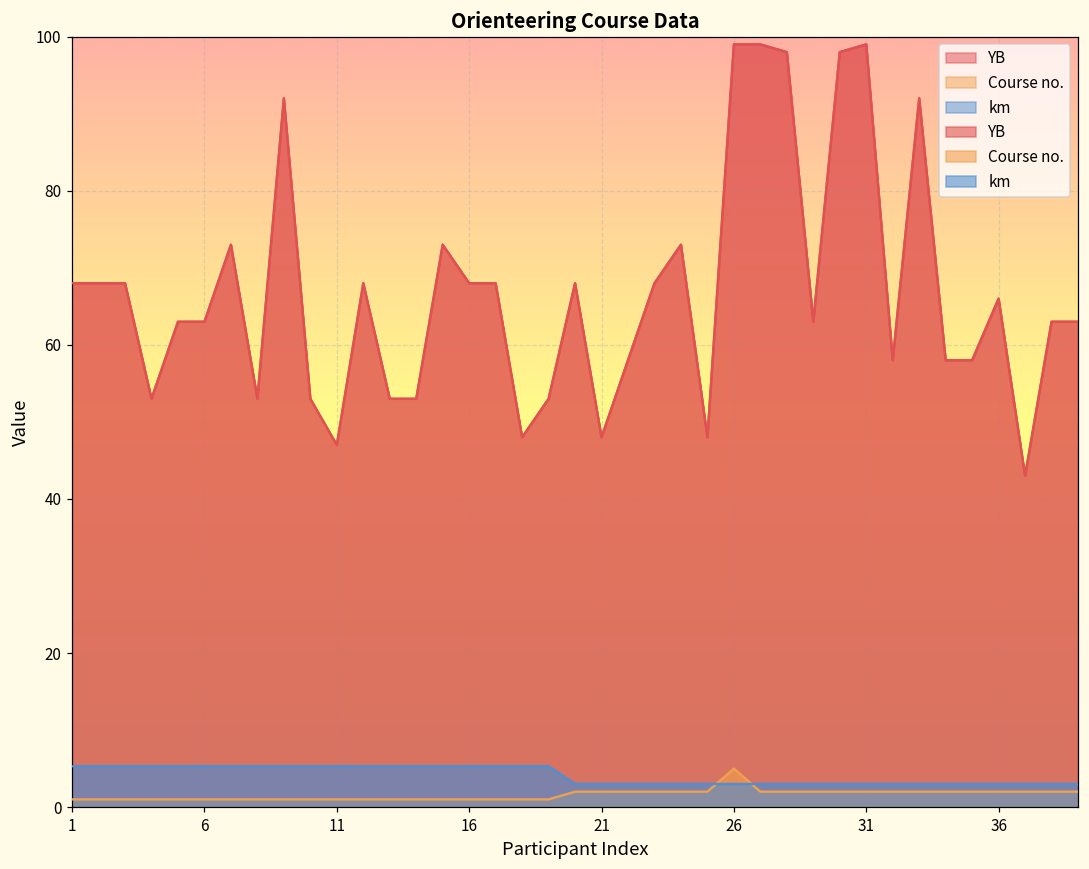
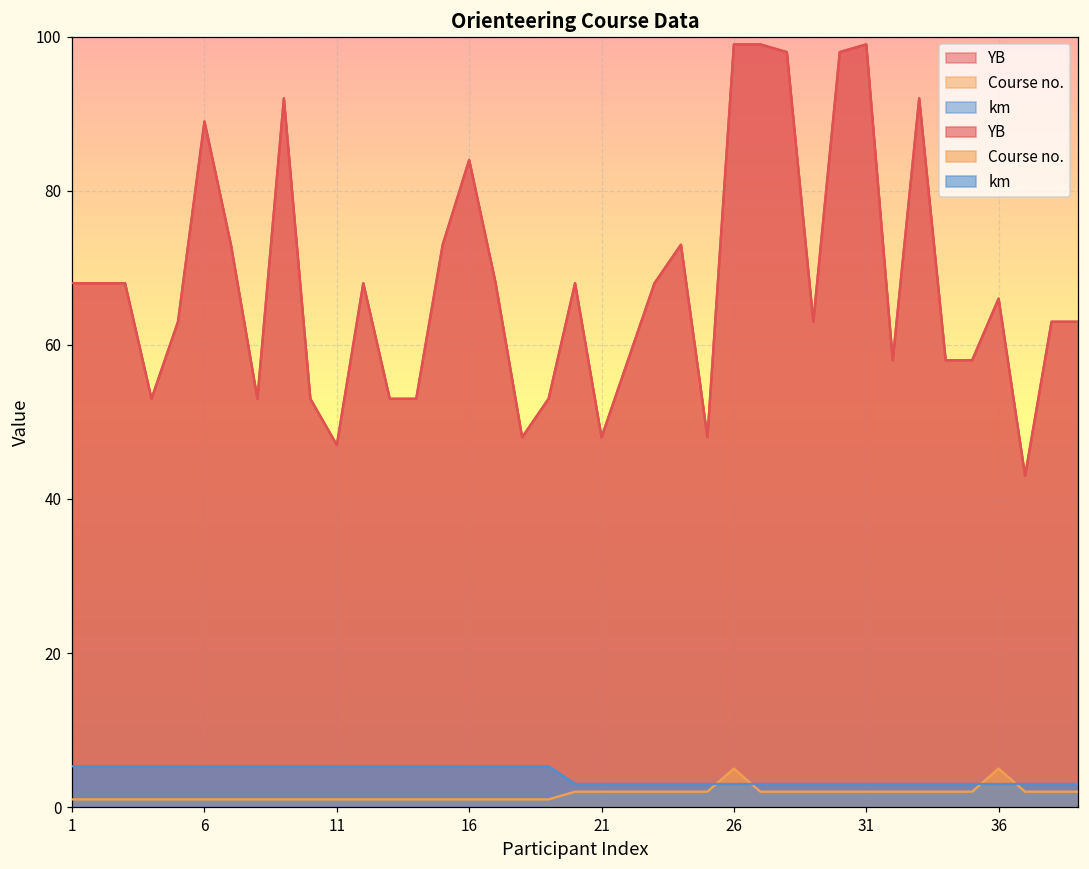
  {
    "YB": {
      "1": 68,
-     "6": 63,
+     "6": 89,
      "11": 47,
-     "16": 68,
+     "16": 84,
      "21": 48,
      "26": 99,
      "31": 99,
      "36": 66
    },
    "Course no.": {
      "1": 1,
      "6": 1,
      "11": 1,
      "16": 1,
      "21": 2,
      "26": 5,
      "31": 2,
-     "36": 2
+     "36": 5
    },
    "km": {
      "1": 5,
      "6": 5,
      "11": 5,
      "16": 5,
      "21": 3,
      "26": 3,
      "31": 3,
      "36": 3
    }
  }
